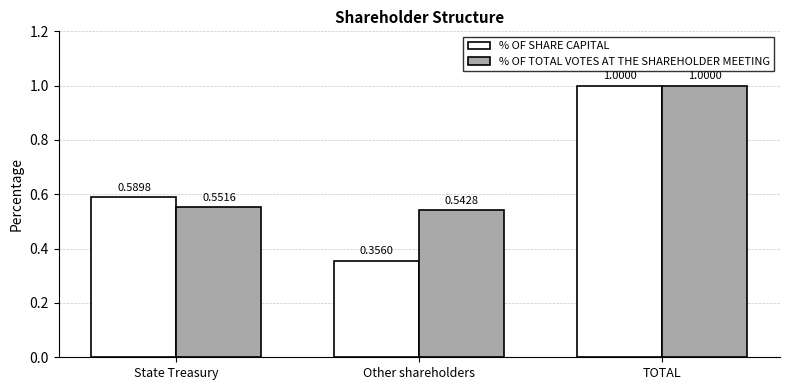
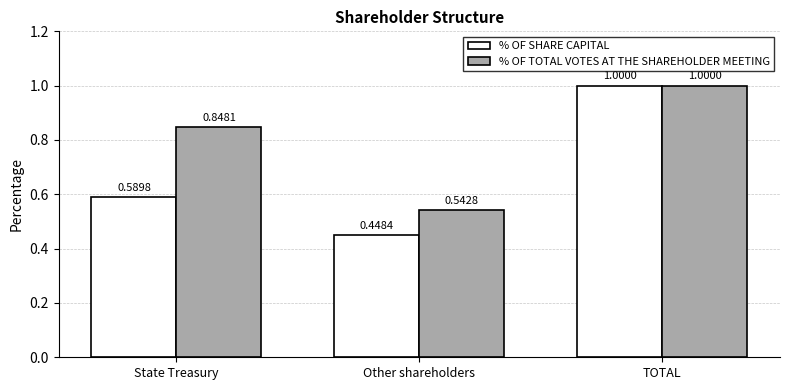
  {
    "% OF SHARE CAPITAL": {
      "State Treasury": 0.5898,
-     "Other shareholders": 0.3560,
+     "Other shareholders": 0.4484,
      "TOTAL": 1.0000
    },
    "% OF TOTAL VOTES AT THE SHAREHOLDER MEETING": {
-     "State Treasury": 0.5516,
+     "State Treasury": 0.8481,
      "Other shareholders": 0.5428,
      "TOTAL": 1.0000
    }
  }
